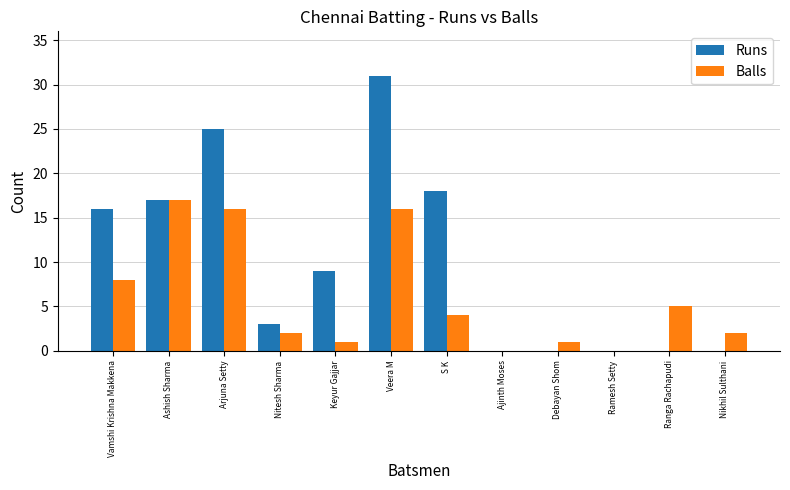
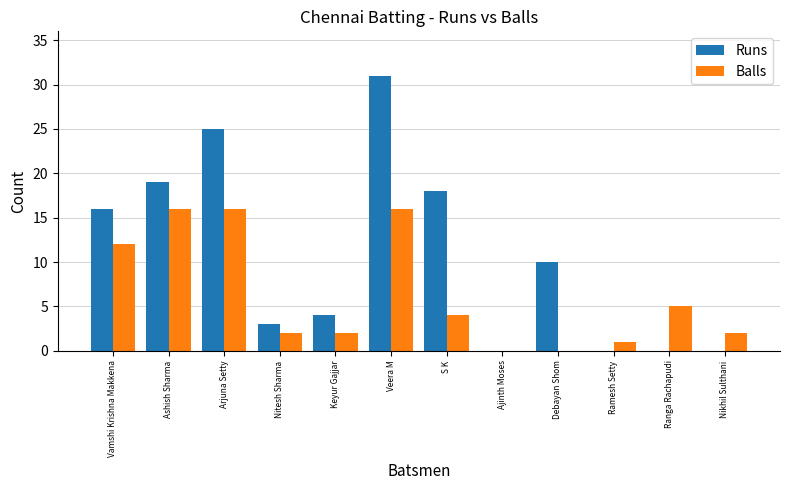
  {
    "Runs": {
      "Vamshi Krishna Makkena": 16,
-     "Ashish Sharma": 17,
+     "Ashish Sharma": 19,
      "Arjuna Setty": 25,
      "Nitesh Sharma": 3,
-     "Keyur Gajjar": 9,
+     "Keyur Gajjar": 4,
      "Veera M": 31,
      "S K": 18,
      "Ajinth Moses": 0,
-     "Debayan Shom": 0,
+     "Debayan Shom": 10,
      "Ramesh Setty": 0,
      "Ranga Rachapudi": 0,
      "Nikhil Sulthani": 0
    },
    "Balls": {
-     "Vamshi Krishna Makkena": 8,
-     "Ashish Sharma": 17,
+     "Vamshi Krishna Makkena": 12,
+     "Ashish Sharma": 16,
      "Arjuna Setty": 16,
      "Nitesh Sharma": 2,
-     "Keyur Gajjar": 1,
+     "Keyur Gajjar": 2,
      "Veera M": 16,
      "S K": 4,
      "Ajinth Moses": 0,
-     "Debayan Shom": 1,
-     "Ramesh Setty": 0,
+     "Debayan Shom": 0,
+     "Ramesh Setty": 1,
      "Ranga Rachapudi": 5,
      "Nikhil Sulthani": 2
    }
  }
